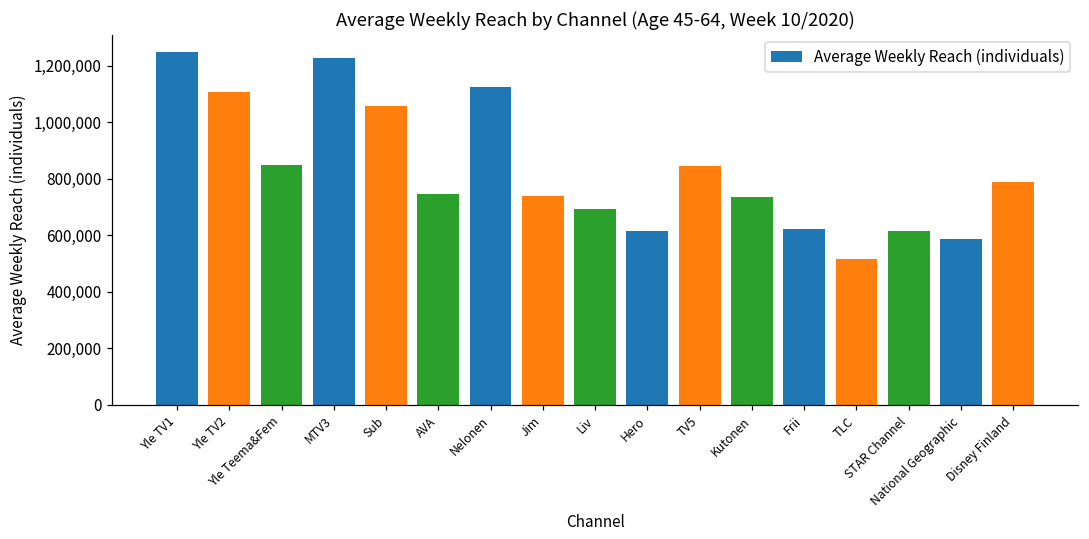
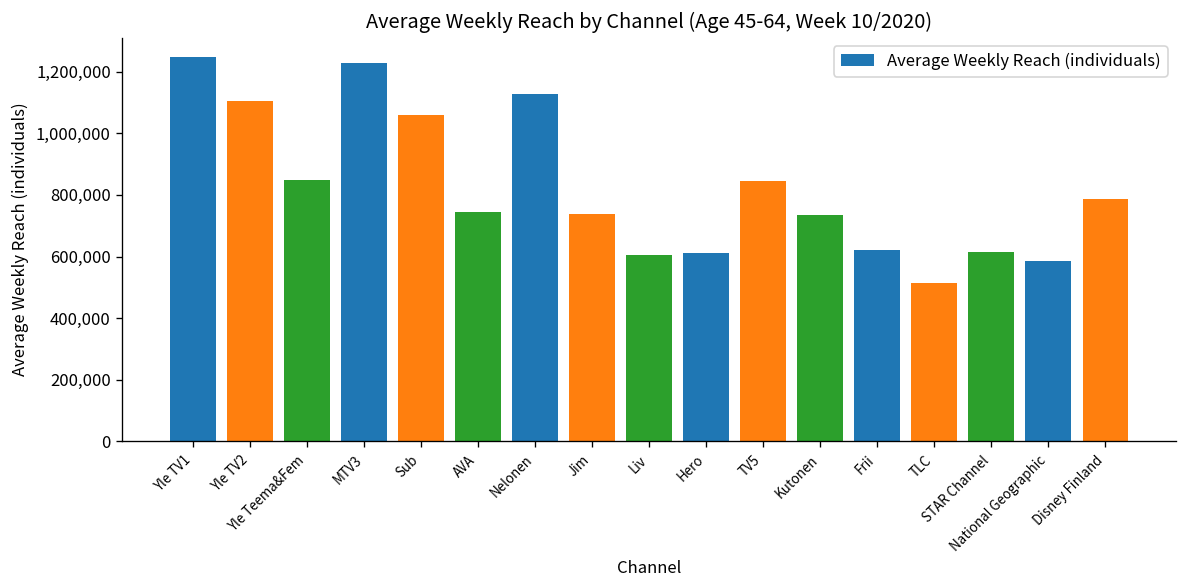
  {
    "Yle TV1": "1,250,000",
    "Yle TV2": "1,110,000",
    "Yle Teema&Fem": "850,000",
    "MTV3": "1,230,000",
    "Sub": "1,060,000",
    "AVA": "740,000",
    "Nelonen": "1,130,000",
    "Jim": "740,000",
-   "Liv": "690,000",
+   "Liv": "610,000",
    "Hero": "610,000",
    "TV5": "850,000",
    "Kutonen": "740,000",
    "Frii": "620,000",
    "TLC": "510,000",
    "STAR Channel": "610,000",
    "National Geographic": "590,000",
    "Disney Finland": "790,000"
  }
